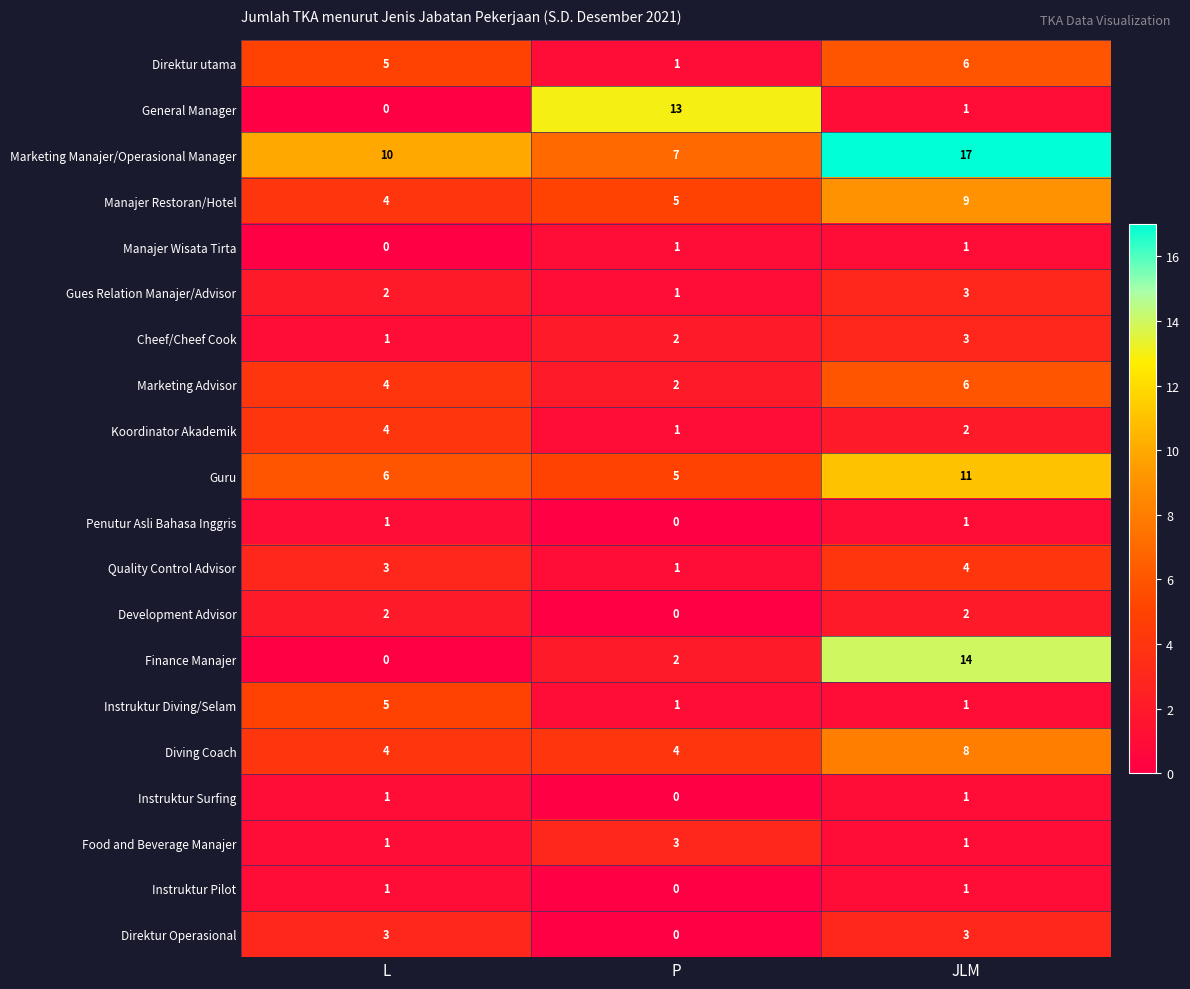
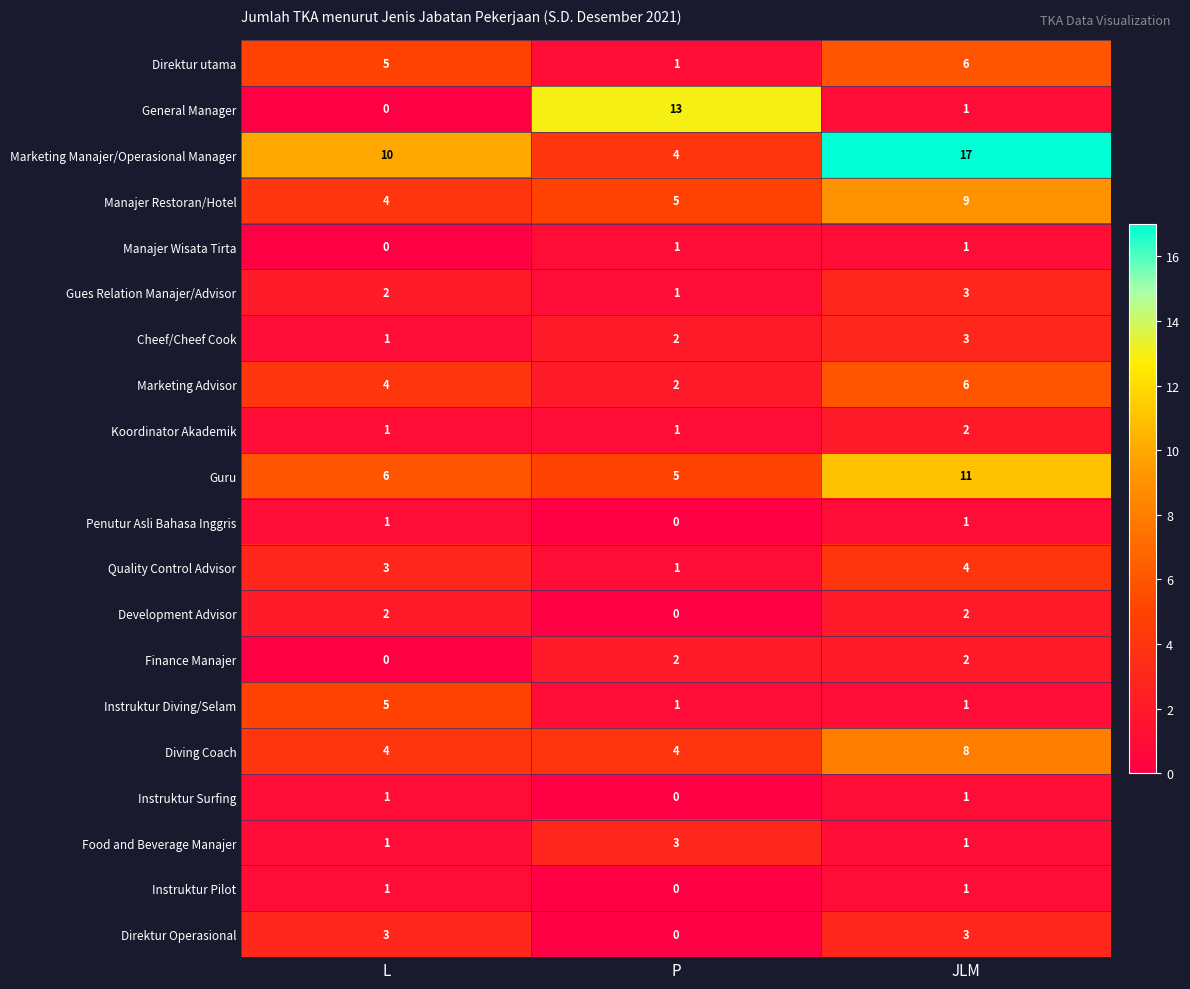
  {
    "Direktur utama": {
      "L": 5,
      "P": 1,
      "JLM": 6
    },
    "General Manager": {
      "L": 0,
      "P": 13,
      "JLM": 1
    },
    "Marketing Manajer/Operasional Manager": {
      "L": 10,
-     "P": 7,
+     "P": 4,
      "JLM": 17
    },
    "Manajer Restoran/Hotel": {
      "L": 4,
      "P": 5,
      "JLM": 9
    },
    "Manajer Wisata Tirta": {
      "L": 0,
      "P": 1,
      "JLM": 1
    },
    "Gues Relation Manajer/Advisor": {
      "L": 2,
      "P": 1,
      "JLM": 3
    },
    "Cheef/Cheef Cook": {
      "L": 1,
      "P": 2,
      "JLM": 3
    },
    "Marketing Advisor": {
      "L": 4,
      "P": 2,
      "JLM": 6
    },
    "Koordinator Akademik": {
-     "L": 4,
+     "L": 1,
      "P": 1,
      "JLM": 2
    },
    "Guru": {
      "L": 6,
      "P": 5,
      "JLM": 11
    },
    "Penutur Asli Bahasa Inggris": {
      "L": 1,
      "P": 0,
      "JLM": 1
    },
    "Quality Control Advisor": {
      "L": 3,
      "P": 1,
      "JLM": 4
    },
    "Development Advisor": {
      "L": 2,
      "P": 0,
      "JLM": 2
    },
    "Finance Manajer": {
      "L": 0,
      "P": 2,
-     "JLM": 14
+     "JLM": 2
    },
    "Instruktur Diving/Selam": {
      "L": 5,
      "P": 1,
      "JLM": 1
    },
    "Diving Coach": {
      "L": 4,
      "P": 4,
      "JLM": 8
    },
    "Instruktur Surfing": {
      "L": 1,
      "P": 0,
      "JLM": 1
    },
    "Food and Beverage Manajer": {
      "L": 1,
      "P": 3,
      "JLM": 1
    },
    "Instruktur Pilot": {
      "L": 1,
      "P": 0,
      "JLM": 1
    },
    "Direktur Operasional": {
      "L": 3,
      "P": 0,
      "JLM": 3
    }
  }
